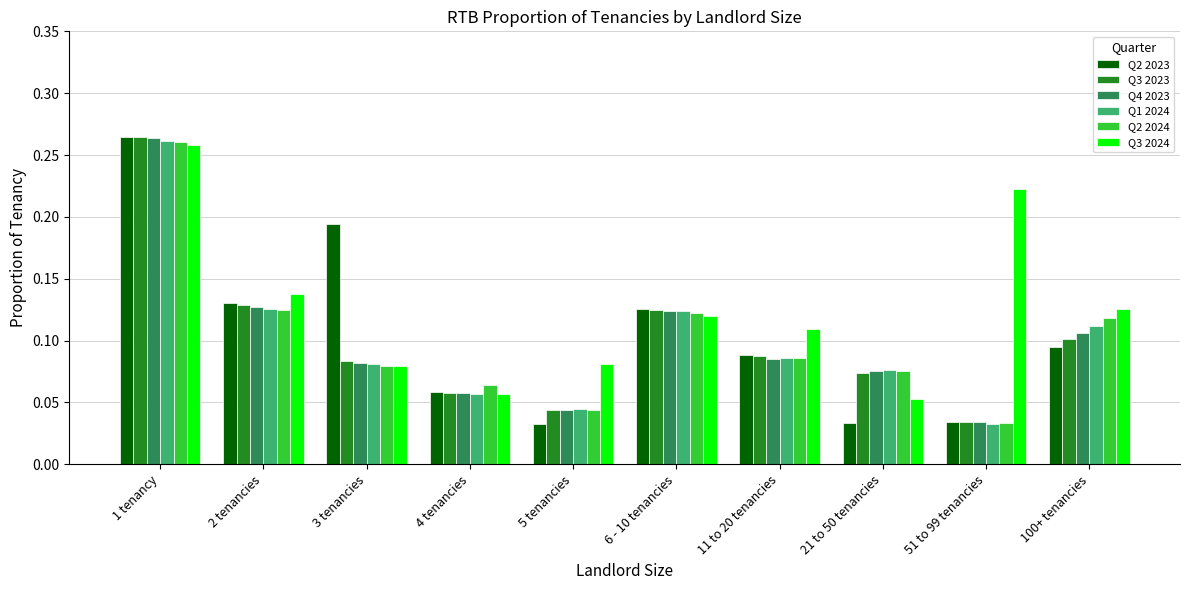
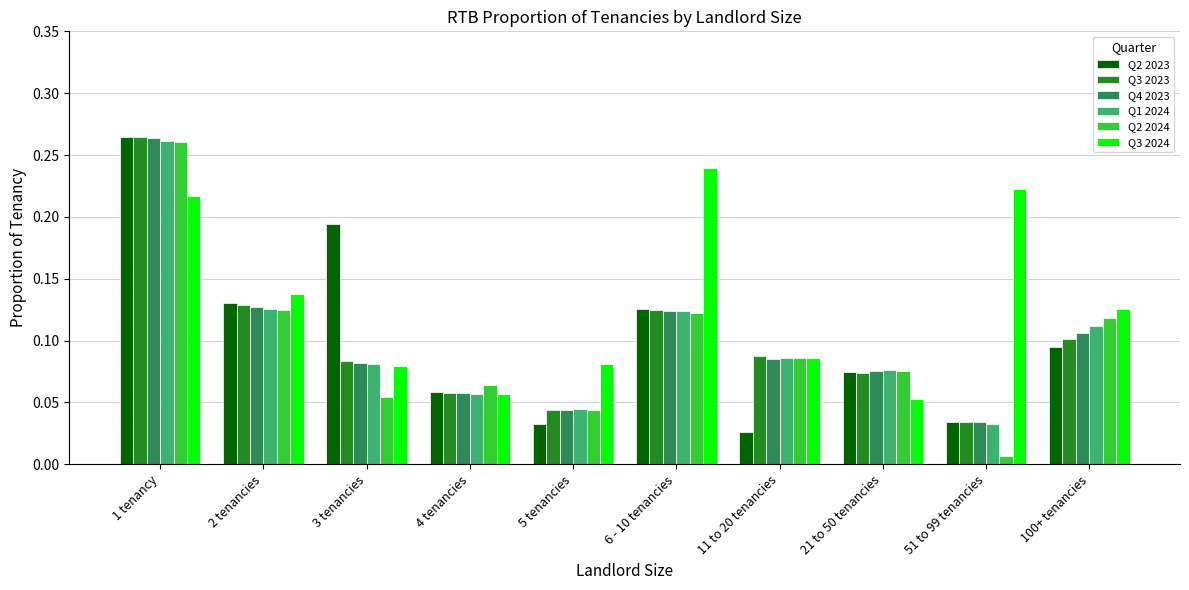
  {
    "Q2 2023": {
      "1 tenancy": 0.265,
      "2 tenancies": 0.130,
      "3 tenancies": 0.194,
      "4 tenancies": 0.058,
      "5 tenancies": 0.032,
      "6 - 10 tenancies": 0.126,
-     "11 to 20 tenancies": 0.088,
-     "21 to 50 tenancies": 0.033,
+     "11 to 20 tenancies": 0.027,
+     "21 to 50 tenancies": 0.075,
      "51 to 99 tenancies": 0.035,
      "100+ tenancies": 0.095
    },
    "Q2 2024": {
      "1 tenancy": 0.260,
      "2 tenancies": 0.125,
-     "3 tenancies": 0.080,
+     "3 tenancies": 0.054,
      "4 tenancies": 0.064,
      "5 tenancies": 0.044,
      "6 - 10 tenancies": 0.122,
      "11 to 20 tenancies": 0.086,
      "21 to 50 tenancies": 0.076,
-     "51 to 99 tenancies": 0.034,
+     "51 to 99 tenancies": 0.007,
      "100+ tenancies": 0.118
    },
    "Q3 2024": {
-     "1 tenancy": 0.258,
+     "1 tenancy": 0.217,
      "2 tenancies": 0.138,
      "3 tenancies": 0.079,
      "4 tenancies": 0.057,
      "5 tenancies": 0.081,
-     "6 - 10 tenancies": 0.120,
-     "11 to 20 tenancies": 0.109,
+     "6 - 10 tenancies": 0.240,
+     "11 to 20 tenancies": 0.086,
      "21 to 50 tenancies": 0.053,
      "51 to 99 tenancies": 0.223,
      "100+ tenancies": 0.126
    }
  }
